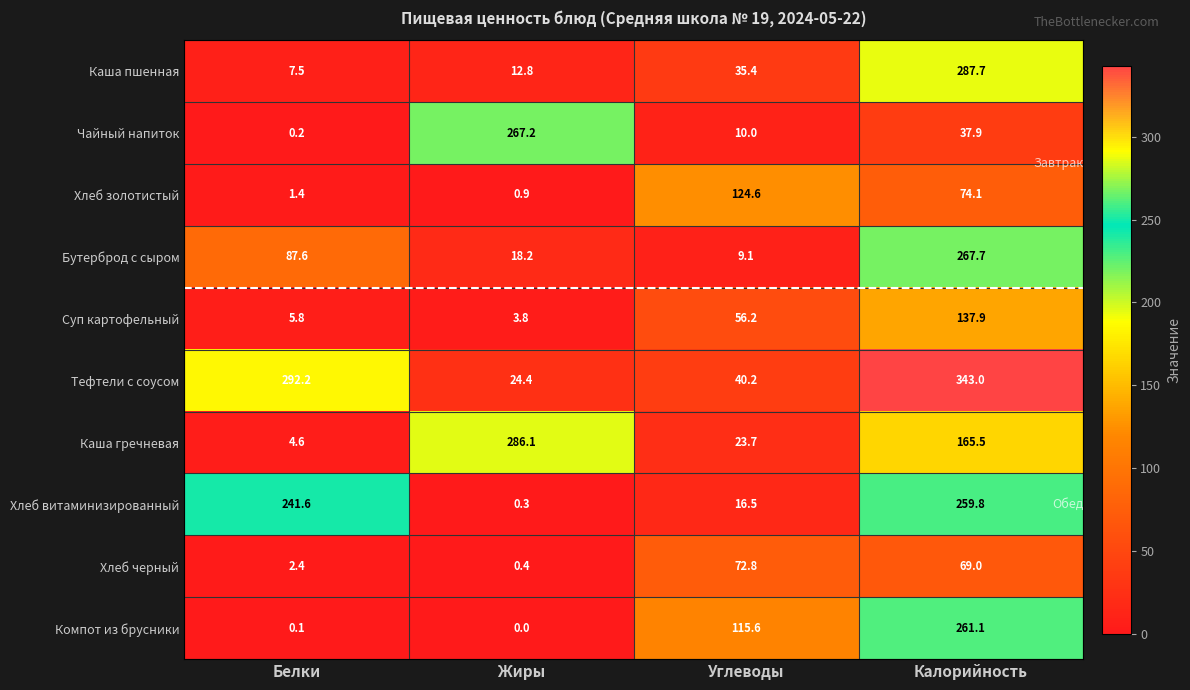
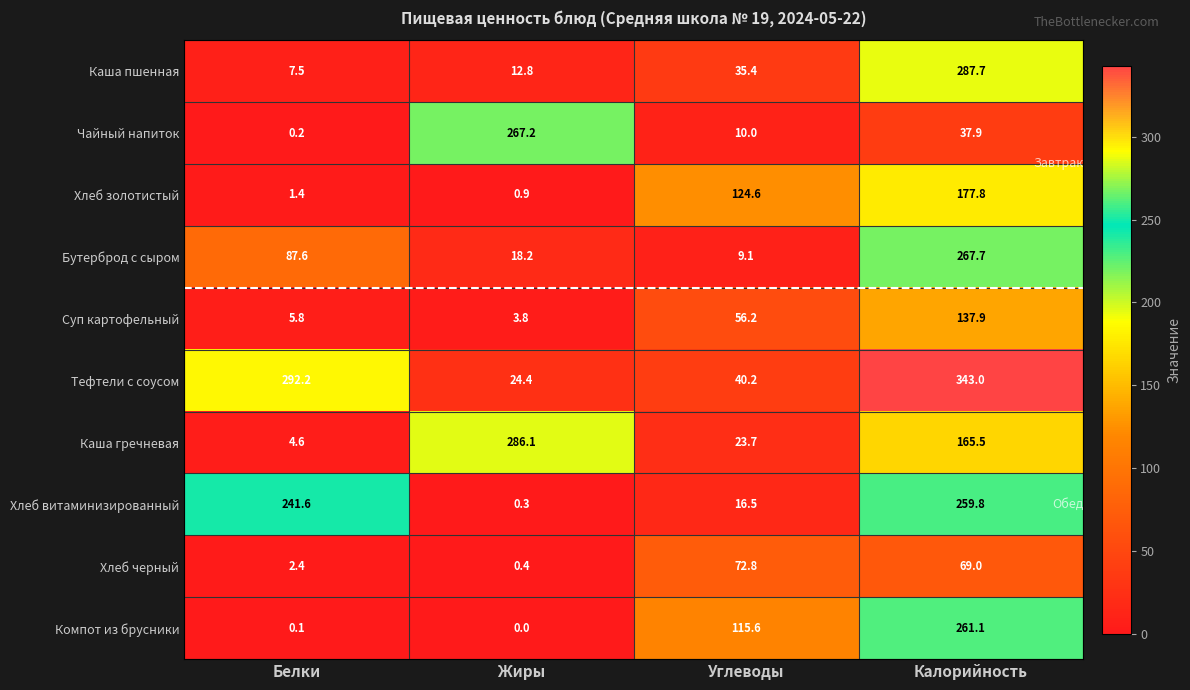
  {
    "Каша пшенная": {
      "Белки": 7.5,
      "Жиры": 12.8,
      "Углеводы": 35.4,
      "Калорийность": 287.7
    },
    "Чайный напиток": {
      "Белки": 0.2,
      "Жиры": 267.2,
      "Углеводы": 10.0
    },
    "Хлеб золотистый": {
      "Белки": 1.4,
      "Жиры": 0.9,
      "Углеводы": 124.6,
-     "Калорийность": 74.1
+     "Калорийность": 177.8
    },
    "Бутерброд с сыром": {
      "Белки": 87.6,
      "Жиры": 18.2,
      "Углеводы": 9.1,
      "Калорийность": 267.7
    },
    "Суп картофельный": {
      "Белки": 5.8,
      "Жиры": 3.8,
      "Углеводы": 56.2,
      "Калорийность": 137.9
    },
    "Тефтели с соусом": {
      "Белки": 292.2,
      "Жиры": 24.4,
      "Углеводы": 40.2,
      "Калорийность": 343.0
    },
    "Каша гречневая": {
      "Белки": 4.6,
      "Жиры": 286.1,
      "Углеводы": 23.7,
      "Калорийность": 165.5
    },
    "Хлеб витаминизированный": {
      "Белки": 241.6,
      "Жиры": 0.3,
      "Углеводы": 16.5
    },
    "Хлеб черный": {
      "Белки": 2.4,
      "Жиры": 0.4,
      "Углеводы": 72.8,
      "Калорийность": 69.0
    },
    "Компот из брусники": {
      "Белки": 0.1,
      "Жиры": 0.0,
      "Углеводы": 115.6,
      "Калорийность": 261.1
    }
  }
